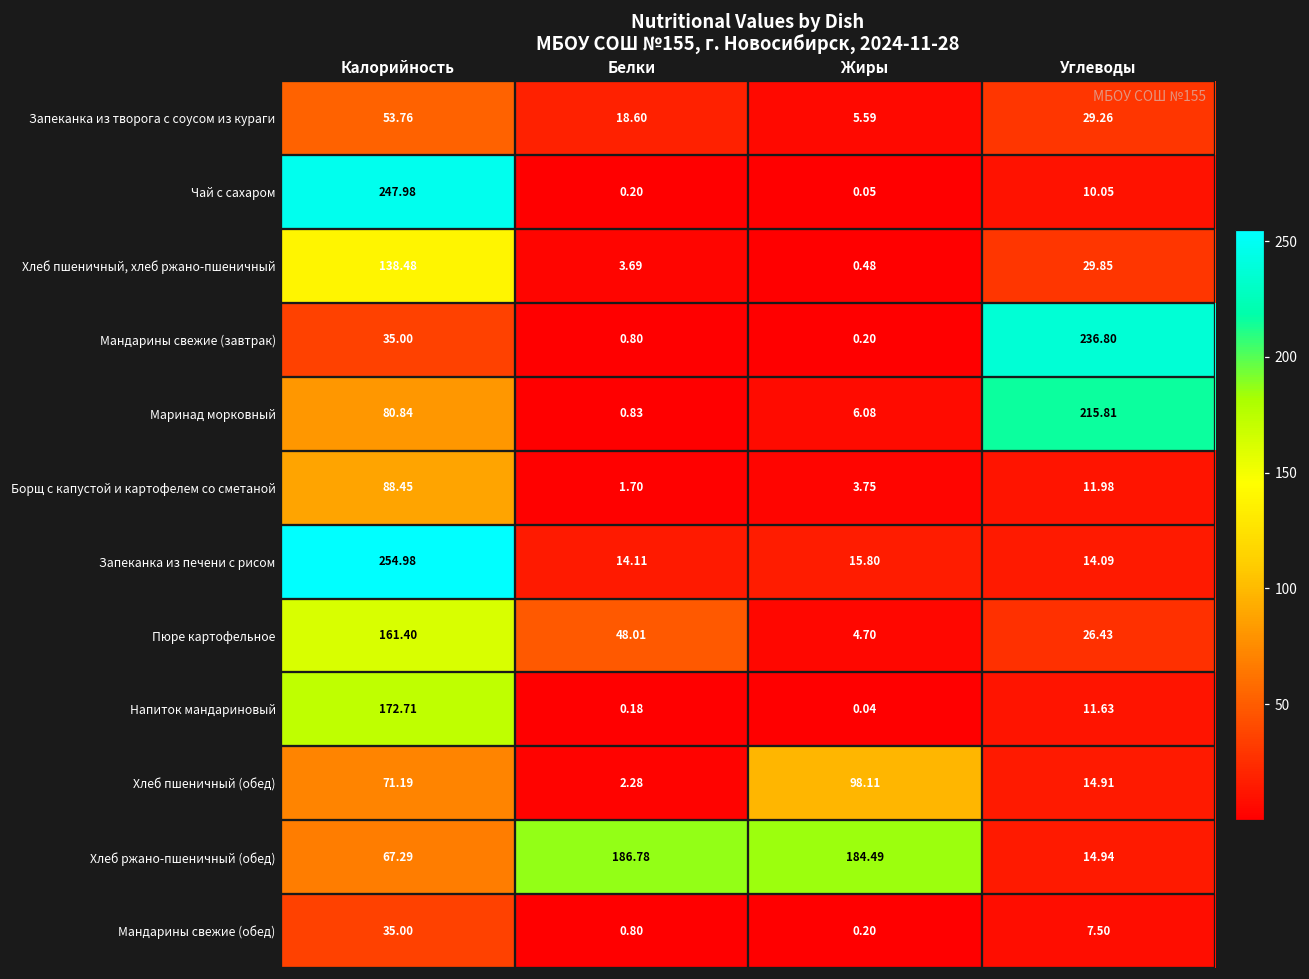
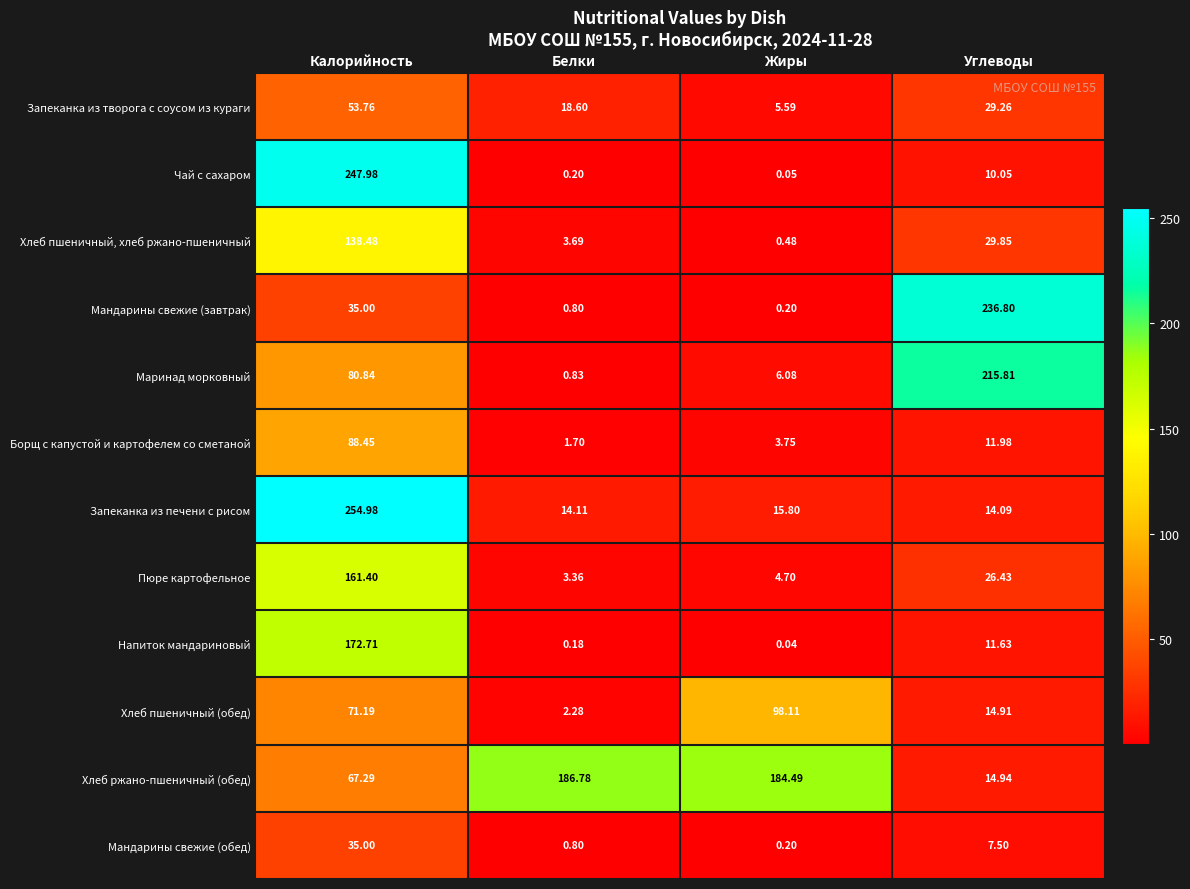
  {
    "Запеканка из творога с соусом из кураги": {
      "Калорийность": 53.76,
      "Белки": 18.60,
      "Жиры": 5.59
    },
    "Чай с сахаром": {
      "Калорийность": 247.98,
      "Белки": 0.20,
      "Жиры": 0.05,
      "Углеводы": 10.05
    },
    "Хлеб пшеничный, хлеб ржано-пшеничный": {
      "Калорийность": 138.48,
      "Белки": 3.69,
      "Жиры": 0.48,
      "Углеводы": 29.85
    },
    "Мандарины свежие (завтрак)": {
      "Калорийность": 35.00,
      "Белки": 0.80,
      "Жиры": 0.20,
      "Углеводы": 236.80
    },
    "Маринад морковный": {
      "Калорийность": 80.84,
      "Белки": 0.83,
      "Жиры": 6.08,
      "Углеводы": 215.81
    },
    "Борщ с капустой и картофелем со сметаной": {
      "Калорийность": 88.45,
      "Белки": 1.70,
      "Жиры": 3.75,
      "Углеводы": 11.98
    },
    "Запеканка из печени с рисом": {
      "Калорийность": 254.98,
      "Белки": 14.11,
      "Жиры": 15.80,
      "Углеводы": 14.09
    },
    "Пюре картофельное": {
      "Калорийность": 161.40,
-     "Белки": 48.01,
+     "Белки": 3.36,
      "Жиры": 4.70,
      "Углеводы": 26.43
    },
    "Напиток мандариновый": {
      "Калорийность": 172.71,
      "Белки": 0.18,
      "Жиры": 0.04,
      "Углеводы": 11.63
    },
    "Хлеб пшеничный (обед)": {
      "Калорийность": 71.19,
      "Белки": 2.28,
      "Жиры": 98.11,
      "Углеводы": 14.91
    },
    "Хлеб ржано-пшеничный (обед)": {
      "Калорийность": 67.29,
      "Белки": 186.78,
      "Жиры": 184.49,
      "Углеводы": 14.94
    },
    "Мандарины свежие (обед)": {
      "Калорийность": 35.00,
      "Белки": 0.80,
      "Жиры": 0.20,
      "Углеводы": 7.50
    }
  }
